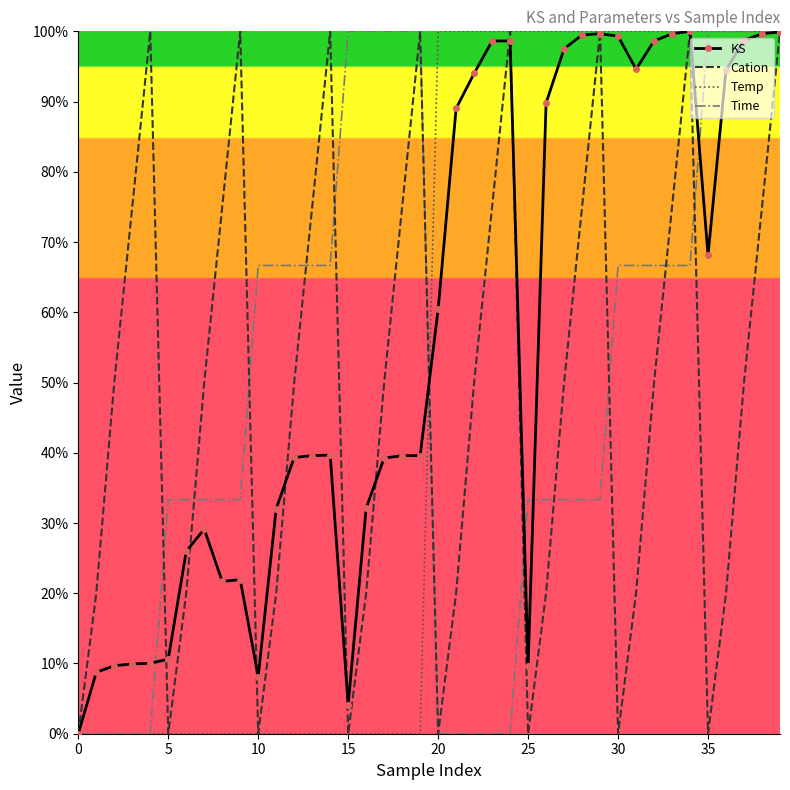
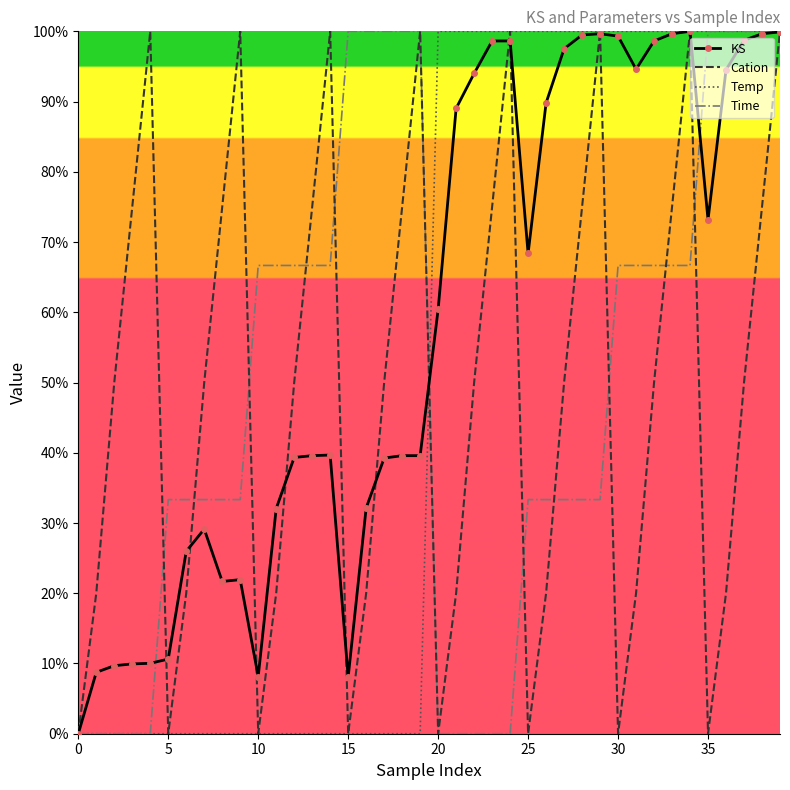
  {
    "KS": {
      "5": "11%",
      "10": "8%",
-     "15": "4%",
+     "15": "8%",
      "20": "60%",
-     "25": "10%",
+     "25": "68%",
      "30": "99%",
-     "35": "68%"
+     "35": "73%"
    }
  }
